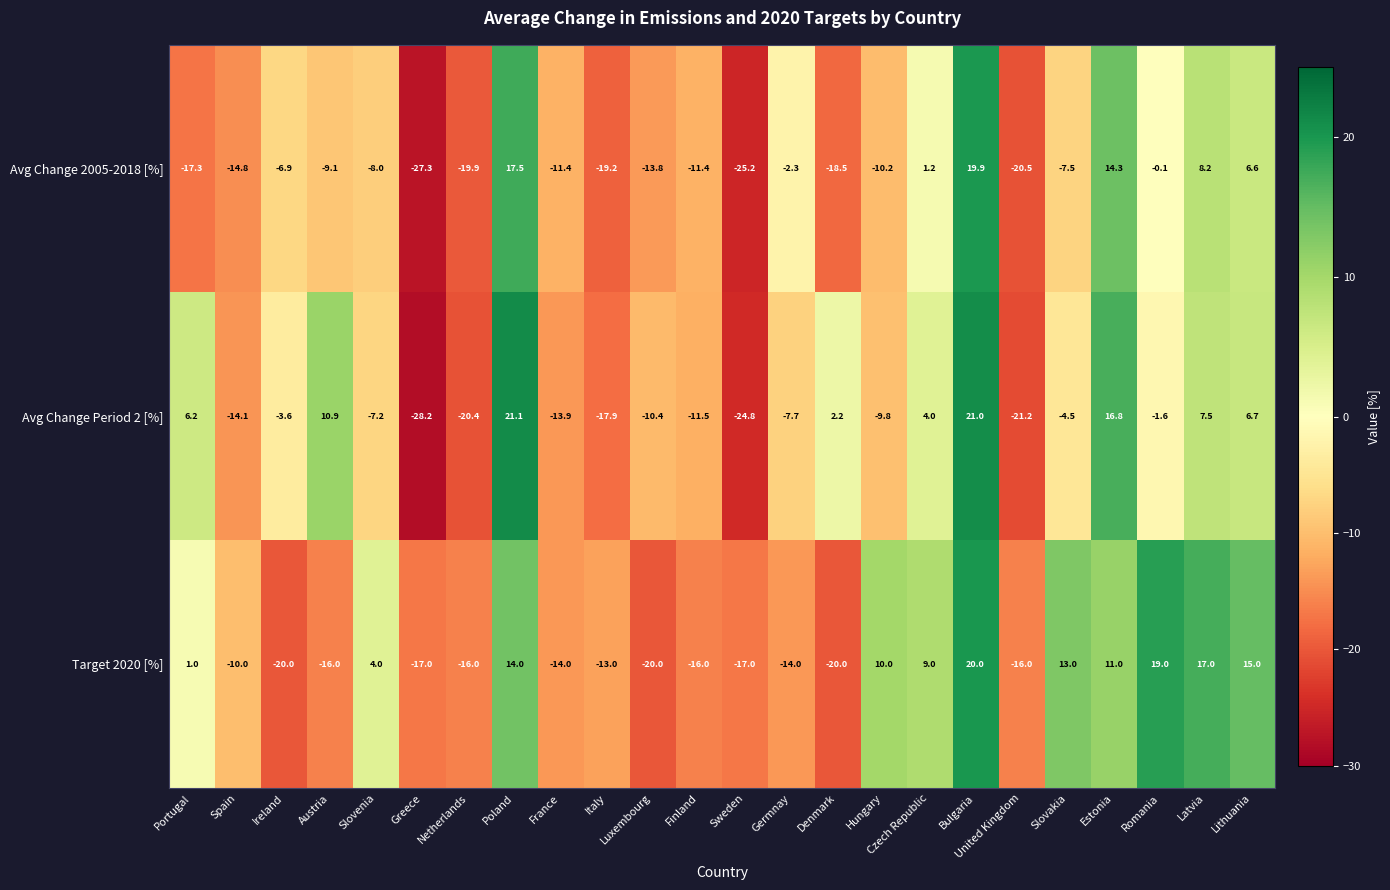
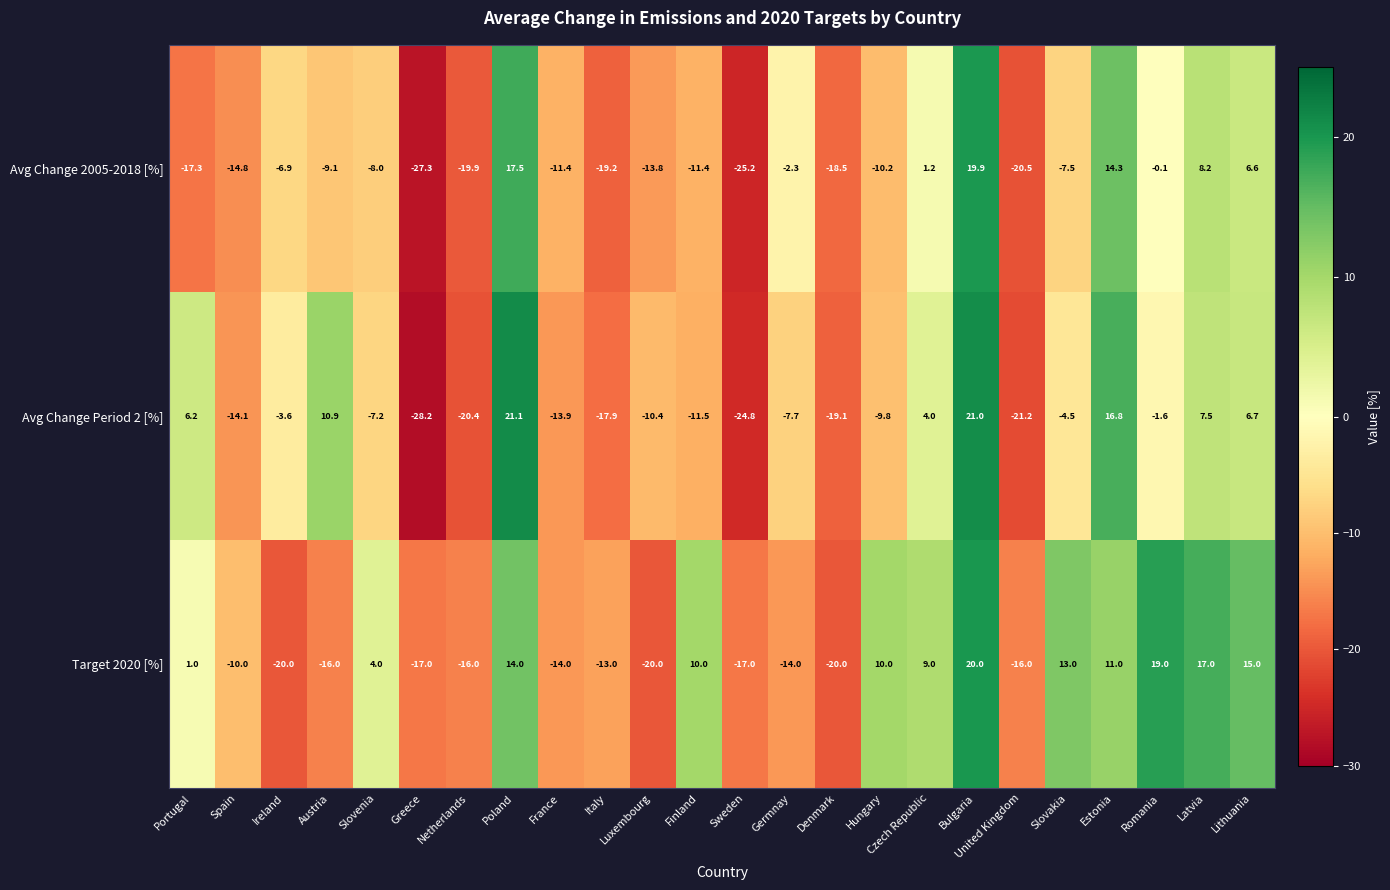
  {
    "Avg Change 2005-2018 [%]": {
      "Portugal": -17.3,
      "Spain": -14.8,
      "Ireland": -6.9,
      "Austria": -9.1,
      "Slovenia": -8.0,
      "Greece": -27.3,
      "Netherlands": -19.9,
      "Poland": 17.5,
      "France": -11.4,
      "Italy": -19.2,
      "Luxembourg": -13.8,
      "Finland": -11.4,
      "Sweden": -25.2,
      "Germnay": -2.3,
      "Denmark": -18.5,
      "Hungary": -10.2,
      "Czech Republic": 1.2,
      "Bulgaria": 19.9,
      "United Kingdom": -20.5,
      "Slovakia": -7.5,
      "Estonia": 14.3,
      "Romania": -0.1,
      "Latvia": 8.2,
      "Lithuania": 6.6
    },
    "Avg Change Period 2 [%]": {
      "Portugal": 6.2,
      "Spain": -14.1,
      "Ireland": -3.6,
      "Austria": 10.9,
      "Slovenia": -7.2,
      "Greece": -28.2,
      "Netherlands": -20.4,
      "Poland": 21.1,
      "France": -13.9,
      "Italy": -17.9,
      "Luxembourg": -10.4,
      "Finland": -11.5,
      "Sweden": -24.8,
      "Germnay": -7.7,
-     "Denmark": 2.2,
+     "Denmark": -19.1,
      "Hungary": -9.8,
      "Czech Republic": 4.0,
      "Bulgaria": 21.0,
      "United Kingdom": -21.2,
      "Slovakia": -4.5,
      "Estonia": 16.8,
      "Romania": -1.6,
      "Latvia": 7.5,
      "Lithuania": 6.7
    },
    "Target 2020 [%]": {
      "Portugal": 1.0,
      "Spain": -10.0,
      "Ireland": -20.0,
      "Austria": -16.0,
      "Slovenia": 4.0,
      "Greece": -17.0,
      "Netherlands": -16.0,
      "Poland": 14.0,
      "France": -14.0,
      "Italy": -13.0,
      "Luxembourg": -20.0,
-     "Finland": -16.0,
+     "Finland": 10.0,
      "Sweden": -17.0,
      "Germnay": -14.0,
      "Denmark": -20.0,
      "Hungary": 10.0,
      "Czech Republic": 9.0,
      "Bulgaria": 20.0,
      "United Kingdom": -16.0,
      "Slovakia": 13.0,
      "Estonia": 11.0,
      "Romania": 19.0,
      "Latvia": 17.0,
      "Lithuania": 15.0
    }
  }
